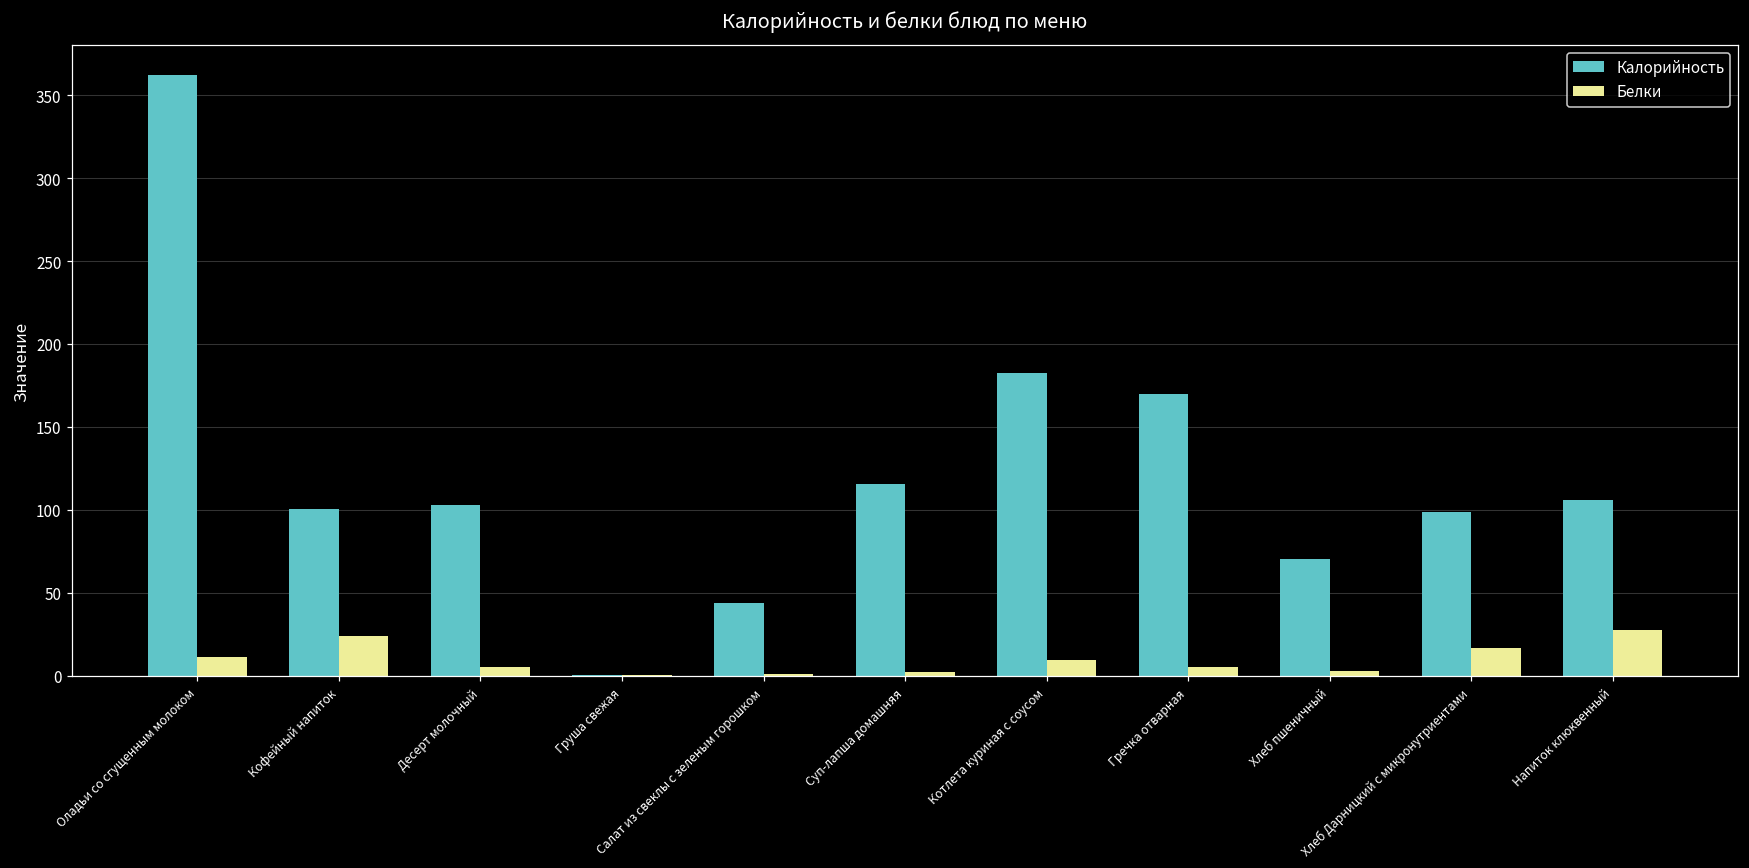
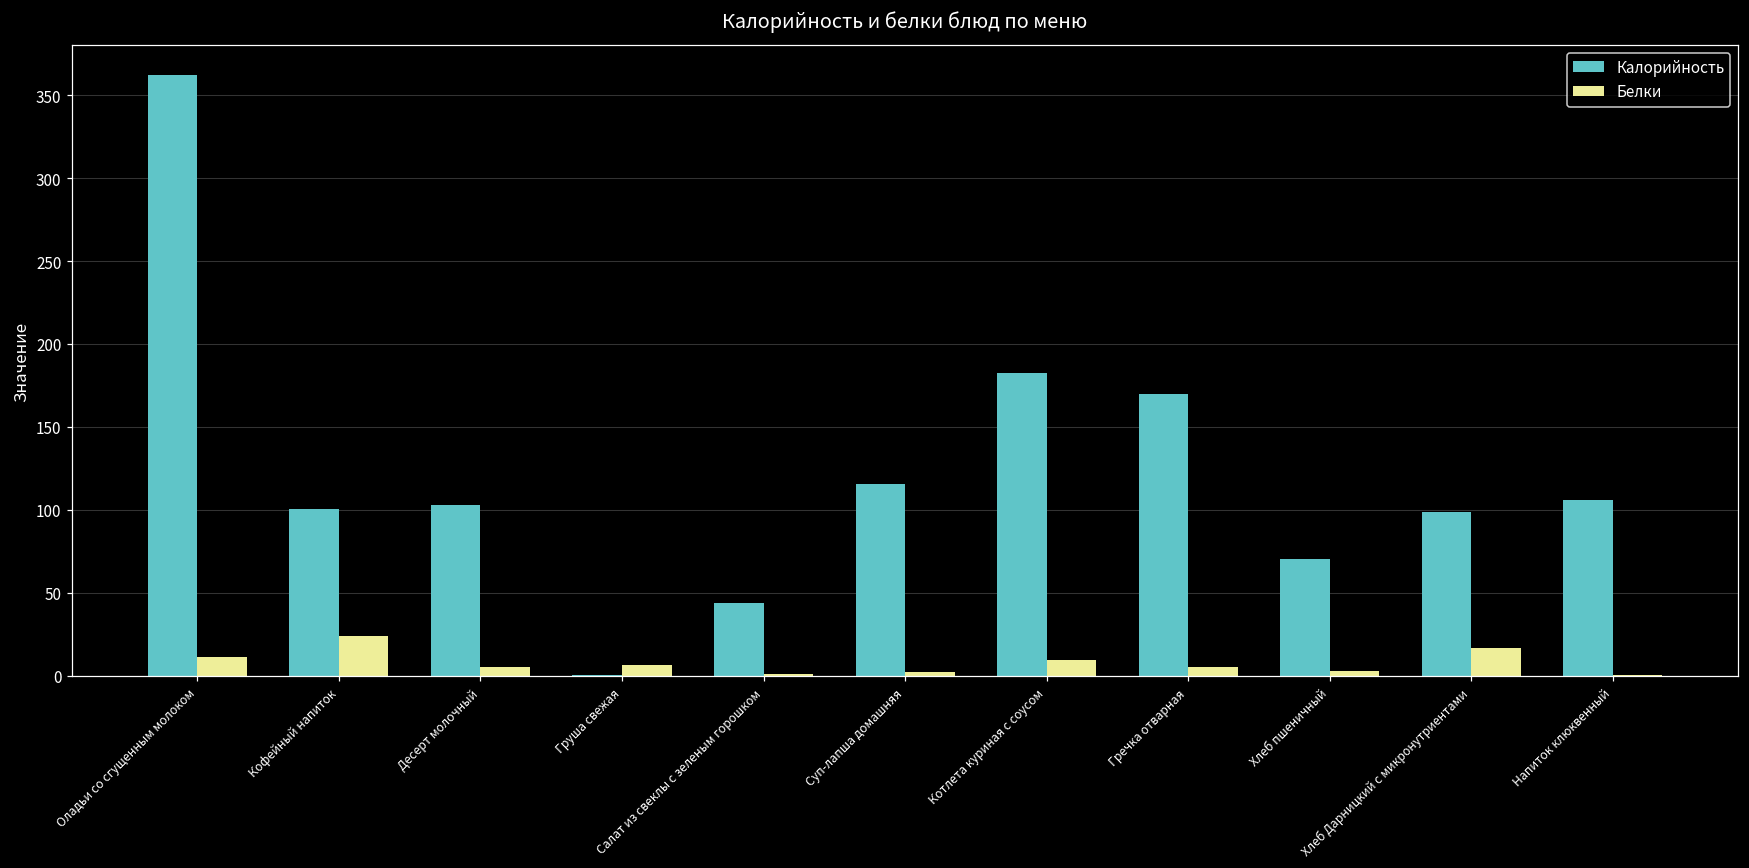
  {
    "Калорийность": {
      "Оладьи со сгущенным молоком": 362,
      "Кофейный напиток": 101,
      "Десерт молочный": 103,
      "Салат из свеклы с зеленым горошком": 44,
      "Суп-лапша домашняя": 116,
      "Котлета куриная с соусом": 182,
      "Гречка отварная": 170,
      "Хлеб пшеничный": 71,
      "Хлеб Дарницкий с микронутриентами": 99,
      "Напиток клюквенный": 106
    },
    "Белки": {
      "Оладьи со сгущенным молоком": 12,
      "Кофейный напиток": 24,
      "Десерт молочный": 5,
-     "Груша свежая": 0,
+     "Груша свежая": 6,
      "Суп-лапша домашняя": 3,
      "Котлета куриная с соусом": 9,
      "Гречка отварная": 5,
      "Хлеб пшеничный": 3,
      "Хлеб Дарницкий с микронутриентами": 17,
-     "Напиток клюквенный": 27
+     "Напиток клюквенный": 1
    }
  }
